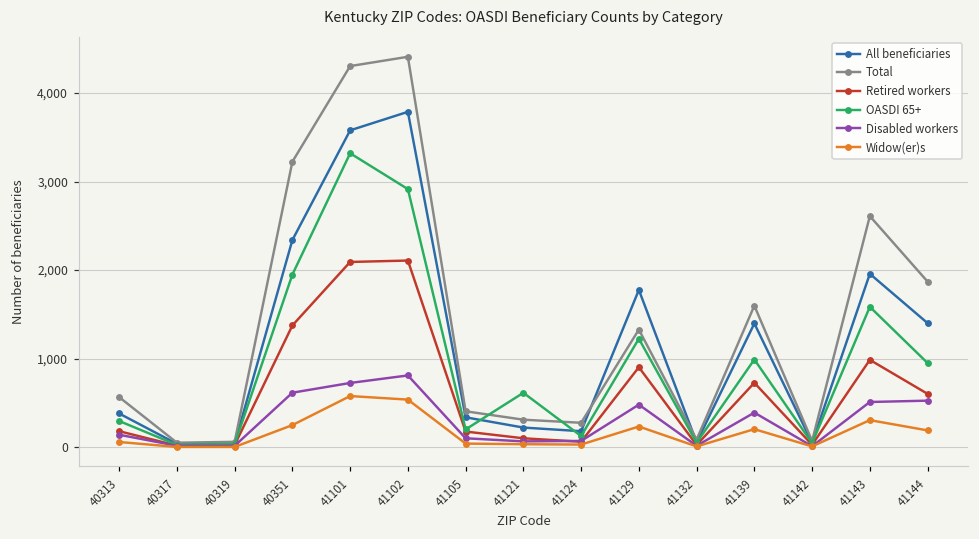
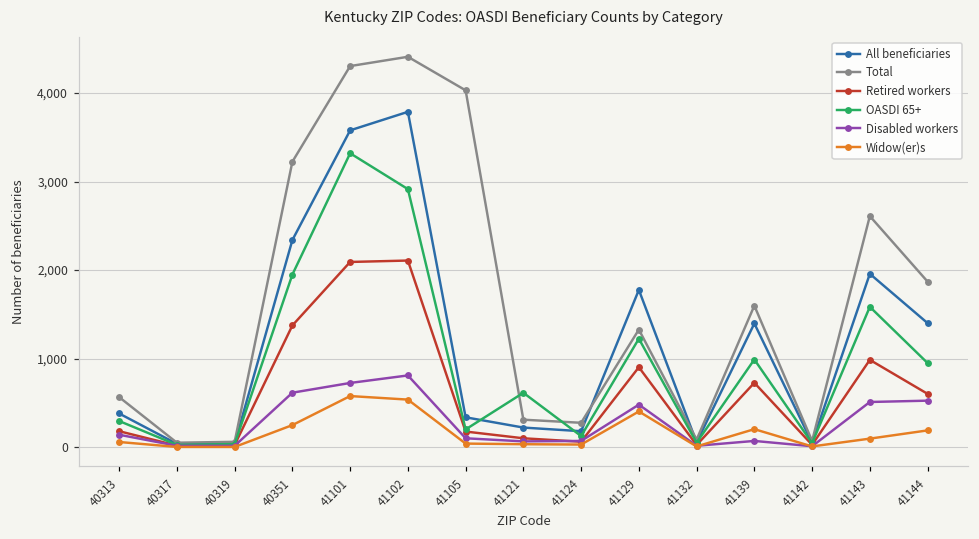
  {
    "All beneficiaries": {
      "40313": "400",
      "40351": "2,300",
      "41101": "3,600",
      "41102": "3,800",
      "41105": "300",
      "41121": "200",
      "41124": "200",
      "41129": "1,800",
      "41139": "1,400",
      "41143": "2,000",
      "41144": "1,400"
    },
    "Total": {
      "40313": "600",
      "40351": "3,200",
      "41101": "4,300",
      "41102": "4,400",
-     "41105": "400",
+     "41105": "4,000",
      "41121": "300",
      "41124": "300",
      "41129": "1,300",
      "41139": "1,600",
      "41143": "2,600",
      "41144": "1,900"
    },
    "Retired workers": {
      "40313": "200",
      "40351": "1,400",
      "41101": "2,100",
      "41102": "2,100",
      "41121": "100",
      "41129": "900",
      "41139": "700",
      "41143": "1,000",
      "41144": "600"
    },
    "OASDI 65+": {
      "40313": "300",
      "40351": "2,000",
      "41101": "3,300",
      "41102": "2,900",
      "41121": "600",
      "41124": "100",
      "41129": "1,200",
      "41139": "1,000",
      "41143": "1,600",
      "41144": "1,000"
    },
    "Disabled workers": {
      "40313": "100",
      "40351": "600",
      "41101": "700",
      "41102": "800",
      "41105": "100",
      "41129": "500",
-     "41139": "400",
+     "41139": "100",
      "41143": "500",
      "41144": "500"
    },
    "Widow(er)s": {
      "40313": "100",
      "40351": "200",
      "41101": "600",
      "41102": "500",
      "41105": "0",
-     "41129": "200",
+     "41129": "400",
      "41139": "200",
-     "41143": "300",
+     "41143": "100",
      "41144": "200"
    }
  }
